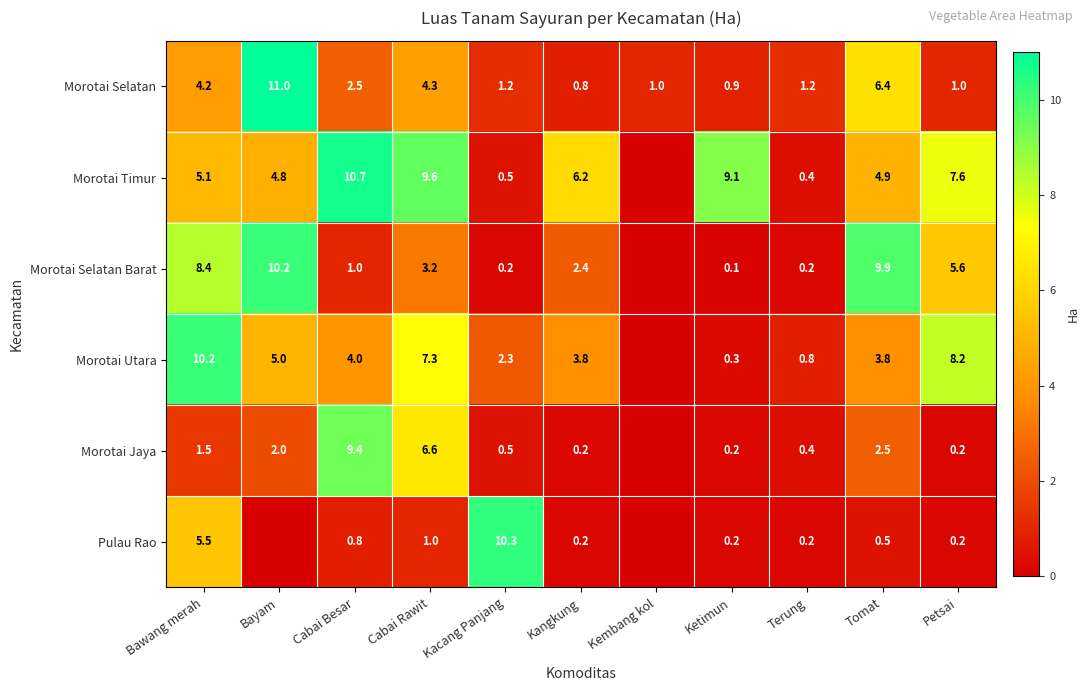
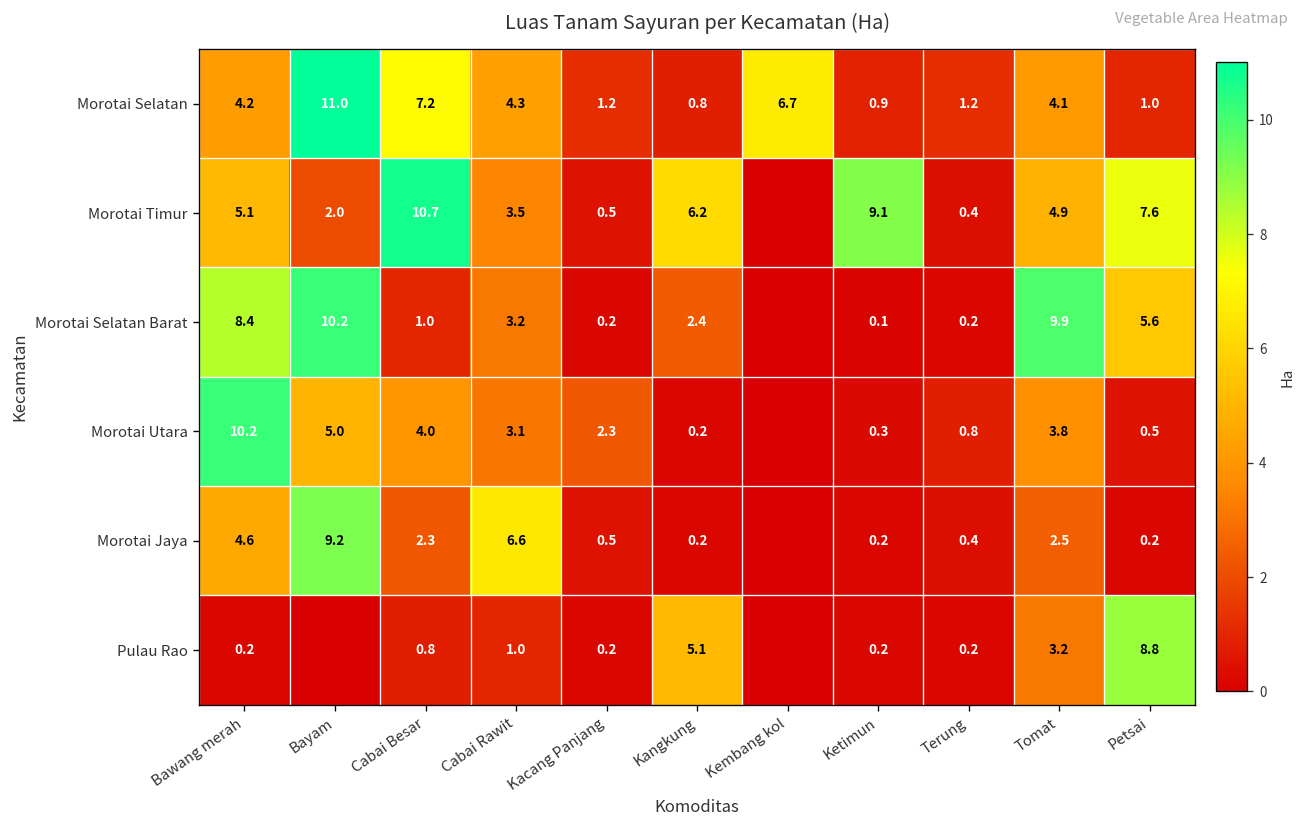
  {
    "Morotai Selatan": {
      "Bawang merah": 4.2,
      "Bayam": 11.0,
-     "Cabai Besar": 2.5,
+     "Cabai Besar": 7.2,
      "Cabai Rawit": 4.3,
      "Kacang Panjang": 1.2,
      "Kangkung": 0.8,
-     "Kembang kol": 1.0,
+     "Kembang kol": 6.7,
      "Ketimun": 0.9,
      "Terung": 1.2,
-     "Tomat": 6.4,
+     "Tomat": 4.1,
      "Petsai": 1.0
    },
    "Morotai Timur": {
      "Bawang merah": 5.1,
-     "Bayam": 4.8,
+     "Bayam": 2.0,
      "Cabai Besar": 10.7,
-     "Cabai Rawit": 9.6,
+     "Cabai Rawit": 3.5,
      "Kacang Panjang": 0.5,
      "Kangkung": 6.2,
      "Ketimun": 9.1,
      "Terung": 0.4,
      "Tomat": 4.9,
      "Petsai": 7.6
    },
    "Morotai Selatan Barat": {
      "Bawang merah": 8.4,
      "Bayam": 10.2,
      "Cabai Besar": 1.0,
      "Cabai Rawit": 3.2,
      "Kacang Panjang": 0.2,
      "Kangkung": 2.4,
      "Ketimun": 0.1,
      "Terung": 0.2,
      "Tomat": 9.9,
      "Petsai": 5.6
    },
    "Morotai Utara": {
      "Bawang merah": 10.2,
      "Bayam": 5.0,
      "Cabai Besar": 4.0,
-     "Cabai Rawit": 7.3,
+     "Cabai Rawit": 3.1,
      "Kacang Panjang": 2.3,
-     "Kangkung": 3.8,
+     "Kangkung": 0.2,
      "Ketimun": 0.3,
      "Terung": 0.8,
      "Tomat": 3.8,
-     "Petsai": 8.2
+     "Petsai": 0.5
    },
    "Morotai Jaya": {
-     "Bawang merah": 1.5,
-     "Bayam": 2.0,
-     "Cabai Besar": 9.4,
+     "Bawang merah": 4.6,
+     "Bayam": 9.2,
+     "Cabai Besar": 2.3,
      "Cabai Rawit": 6.6,
      "Kacang Panjang": 0.5,
      "Kangkung": 0.2,
      "Ketimun": 0.2,
      "Terung": 0.4,
      "Tomat": 2.5,
      "Petsai": 0.2
    },
    "Pulau Rao": {
-     "Bawang merah": 5.5,
+     "Bawang merah": 0.2,
      "Cabai Besar": 0.8,
      "Cabai Rawit": 1.0,
-     "Kacang Panjang": 10.3,
-     "Kangkung": 0.2,
+     "Kacang Panjang": 0.2,
+     "Kangkung": 5.1,
      "Ketimun": 0.2,
      "Terung": 0.2,
-     "Tomat": 0.5,
-     "Petsai": 0.2
+     "Tomat": 3.2,
+     "Petsai": 8.8
    }
  }
